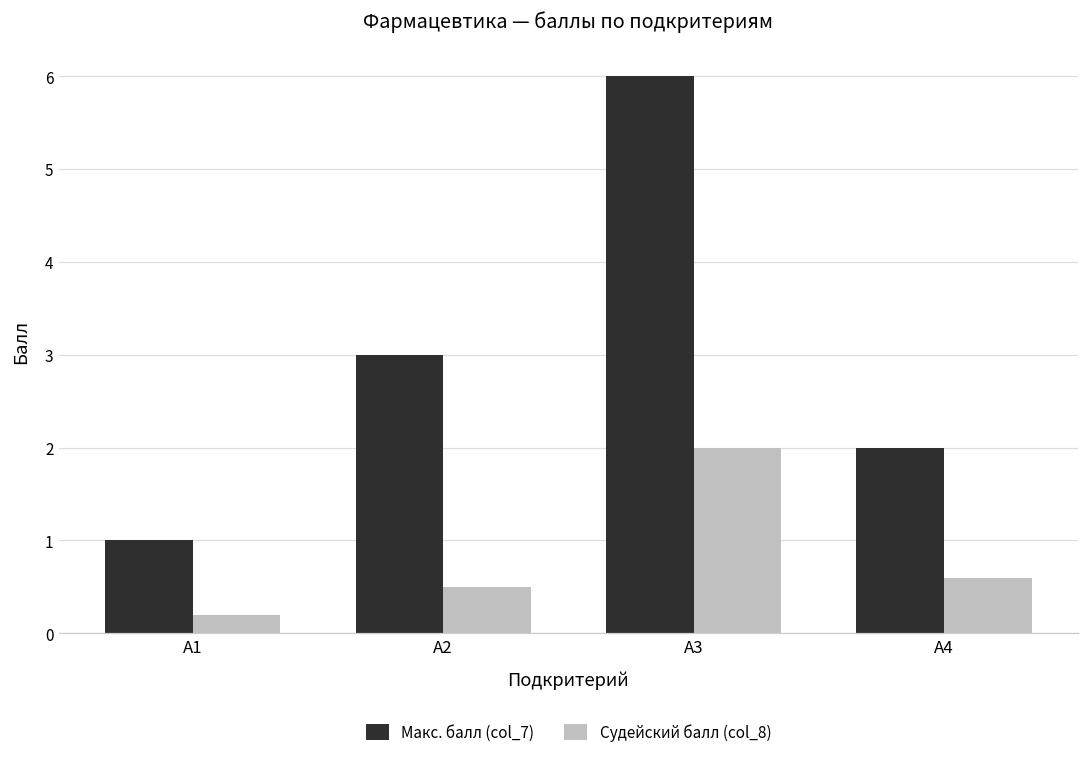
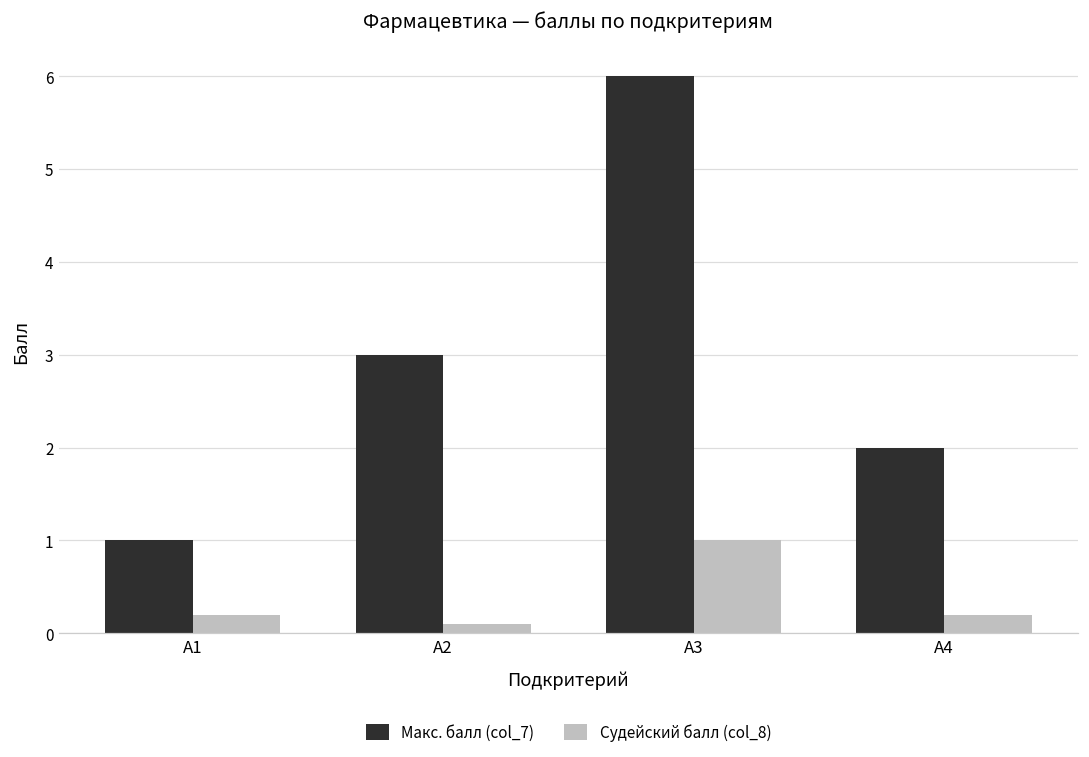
  {
    "Макс. балл (col_7)": {
      "А1": 1.0,
      "А2": 3.0,
      "А3": 6.0,
      "А4": 2.0
    },
    "Судейский балл (col_8)": {
      "А1": 0.2,
-     "А2": 0.5,
-     "А3": 2,
-     "А4": 0.6
+     "А2": 0.1,
+     "А3": 1,
+     "А4": 0.2
    }
  }
